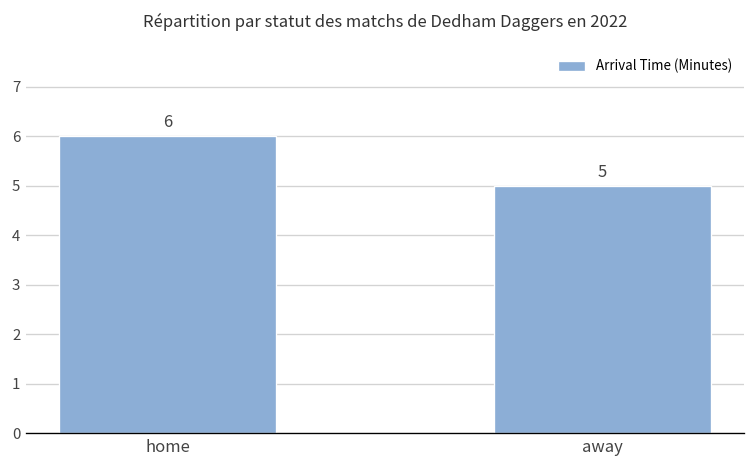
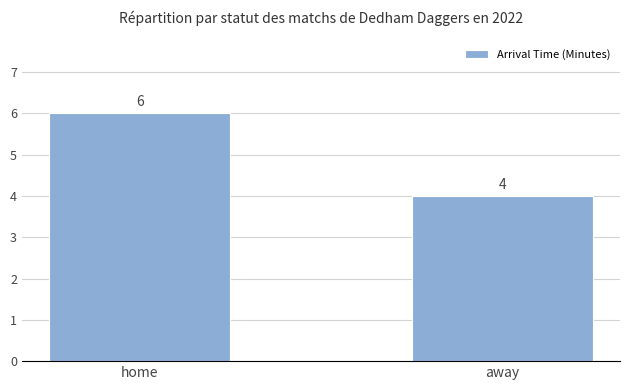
  {
    "home": 6,
-   "away": 5
+   "away": 4
  }
